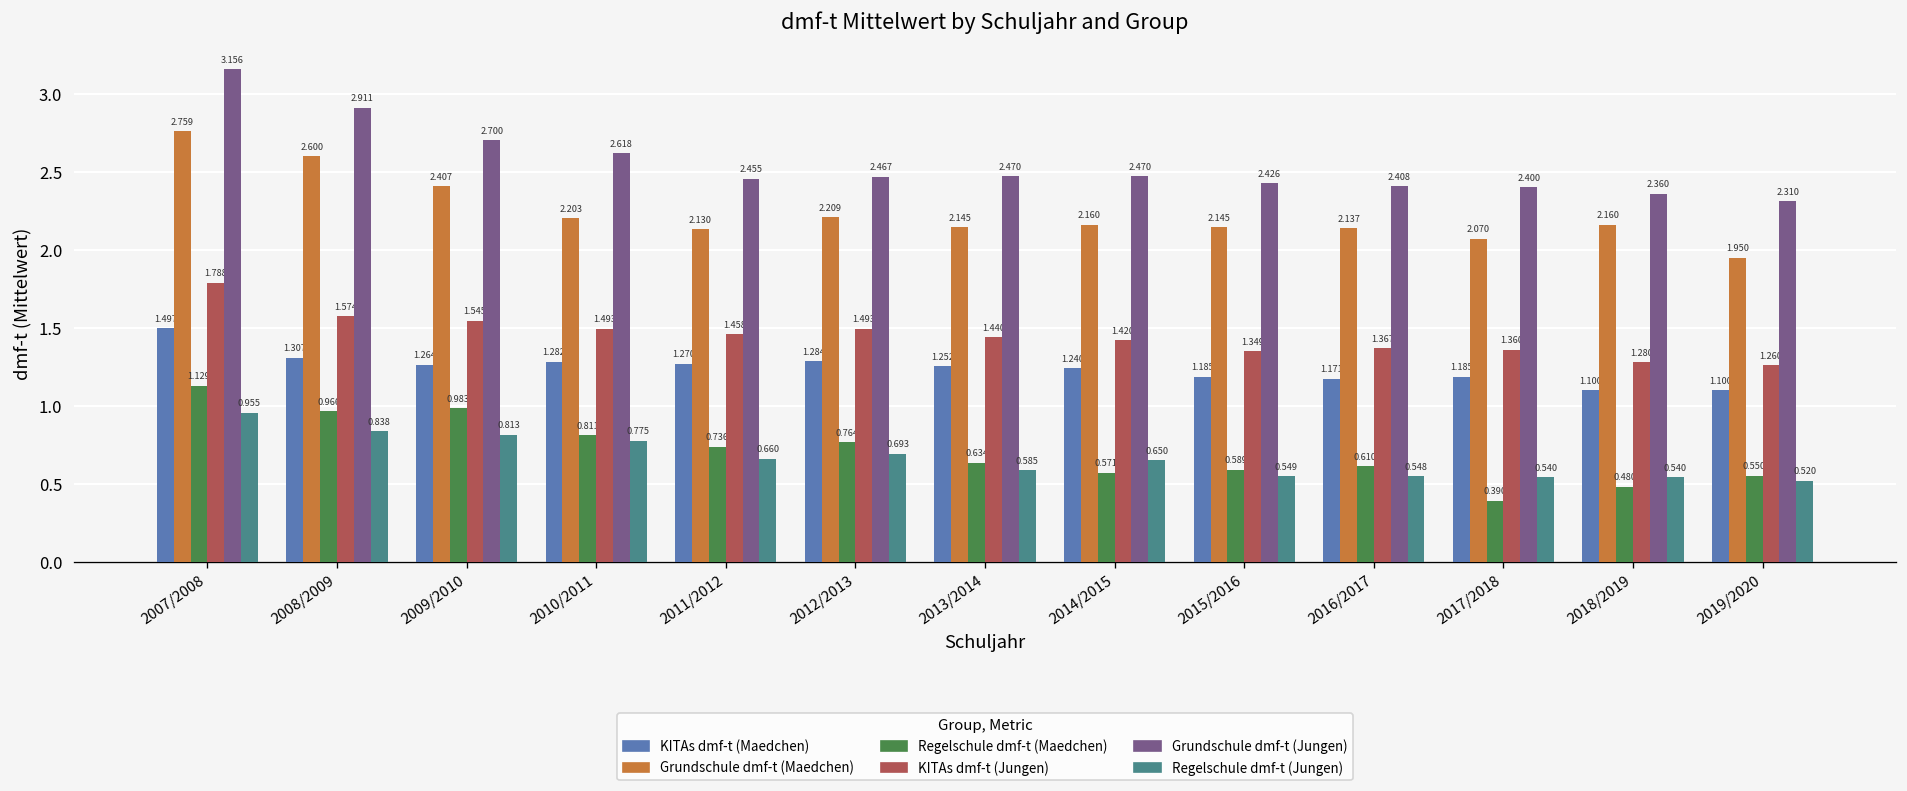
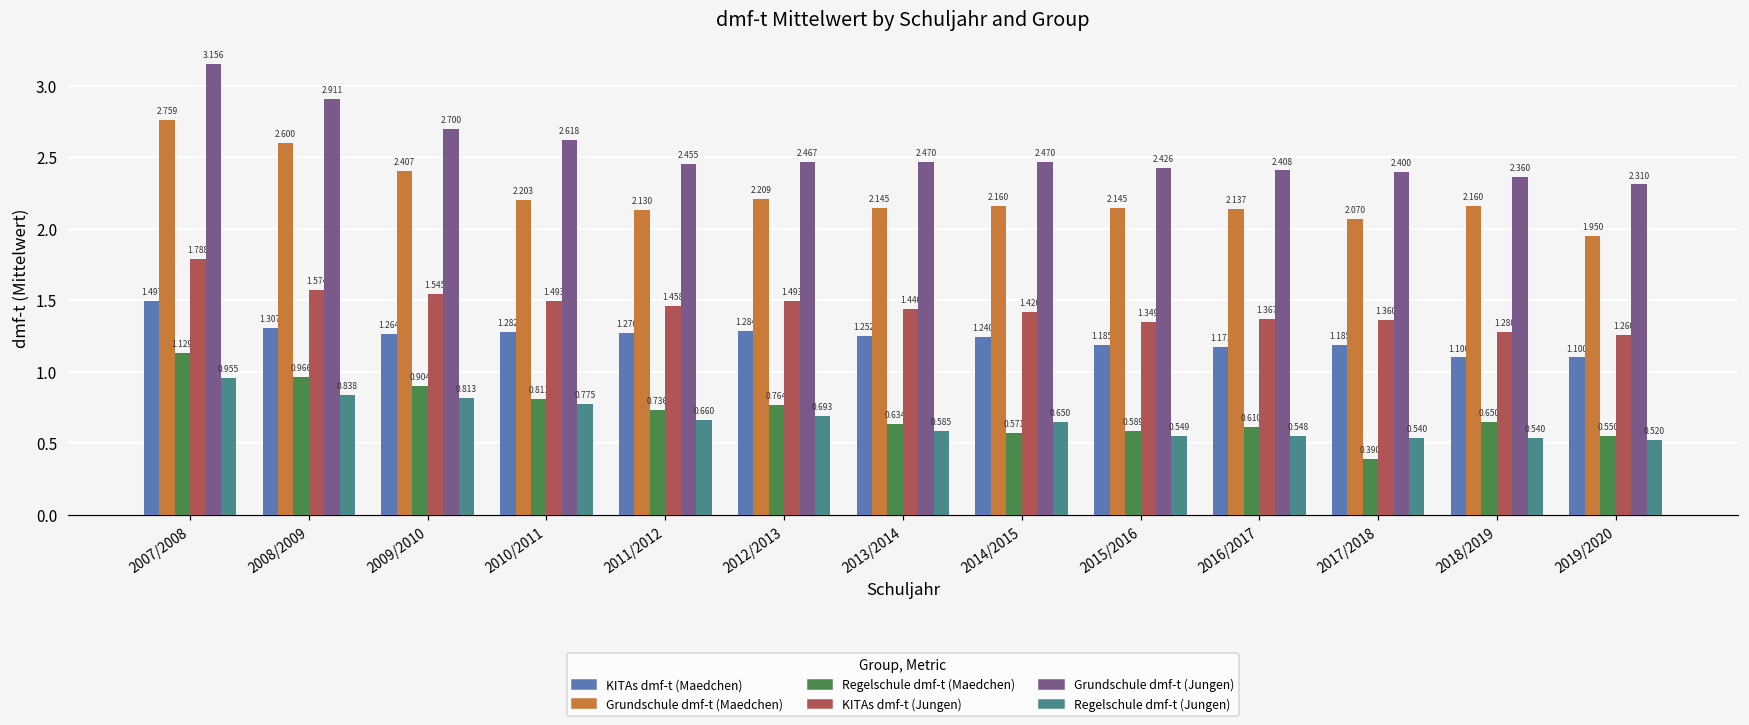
  {
    "Regelschule dmf-t (Maedchen)": {
      "2007/2008": 1.129,
      "2008/2009": 0.966,
-     "2009/2010": 0.983,
+     "2009/2010": 0.904,
      "2010/2011": 0.811,
      "2011/2012": 0.736,
      "2012/2013": 0.764,
      "2013/2014": 0.634,
      "2014/2015": 0.571,
      "2015/2016": 0.589,
      "2016/2017": 0.610,
      "2017/2018": 0.390,
-     "2018/2019": 0.480,
+     "2018/2019": 0.650,
      "2019/2020": 0.550
    },
    "Grundschule dmf-t (Jungen)": {
      "2007/2008": 3.156,
      "2008/2009": 2.911,
      "2009/2010": 2.700,
      "2010/2011": 2.618,
      "2011/2012": 2.455,
      "2012/2013": 2.467,
      "2013/2014": 2.470,
      "2014/2015": 2.470,
      "2015/2016": 2.426,
      "2016/2017": 2.408,
      "2017/2018": 2.400,
      "2018/2019": 2.360,
      "2019/2020": 2.310
    }
  }
